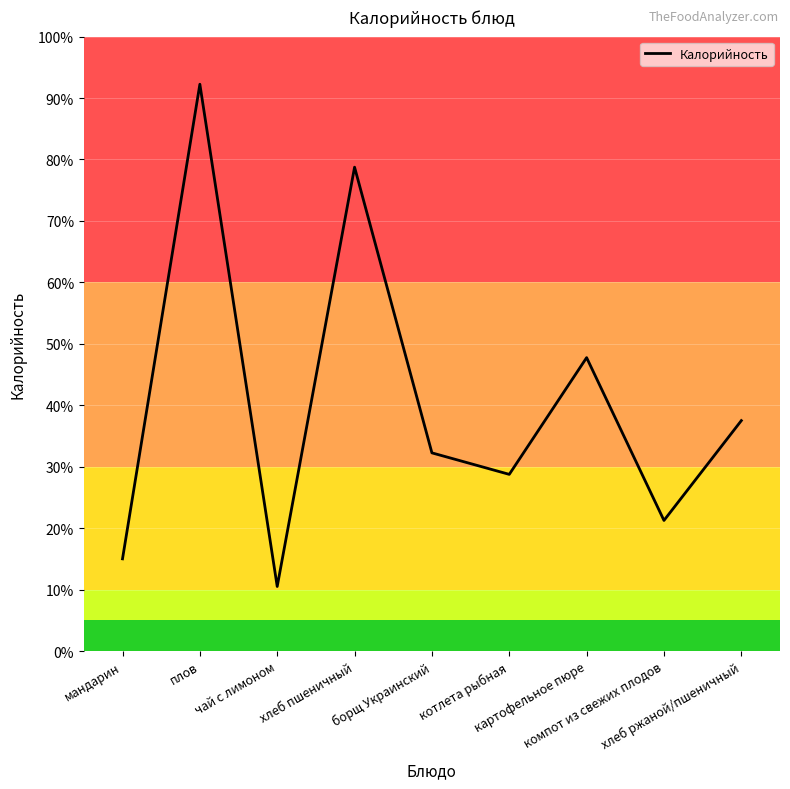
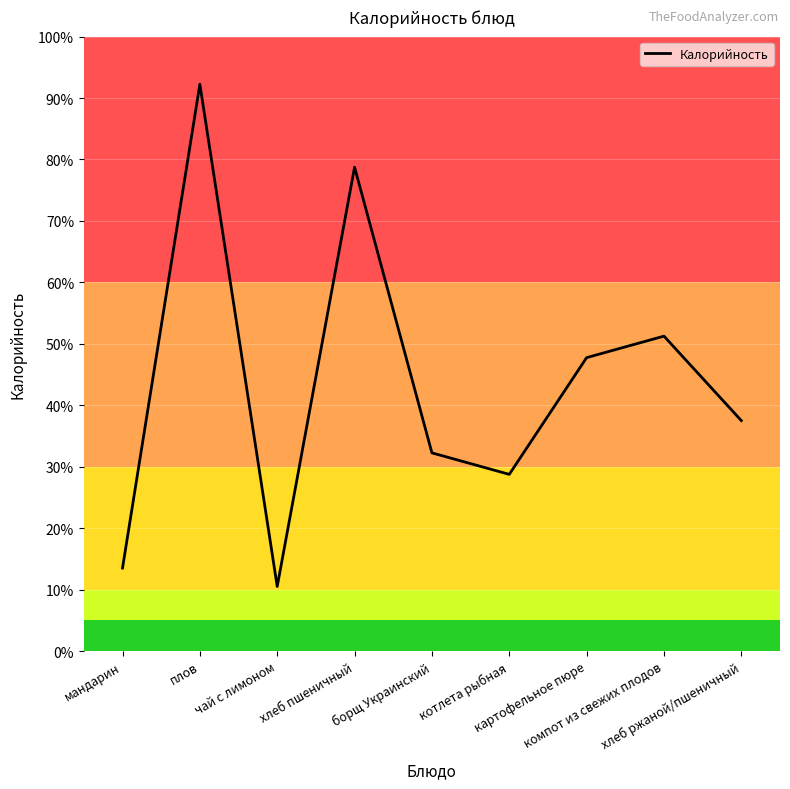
  {
-   "мандарин": "15%",
+   "мандарин": "14%",
    "плов": "92%",
    "чай с лимоном": "11%",
    "хлеб пшеничный": "79%",
    "борщ Украинский": "32%",
    "котлета рыбная": "29%",
    "картофельное пюре": "48%",
-   "компот из свежих плодов": "21%",
+   "компот из свежих плодов": "51%",
    "хлеб ржаной/пшеничный": "38%"
  }
